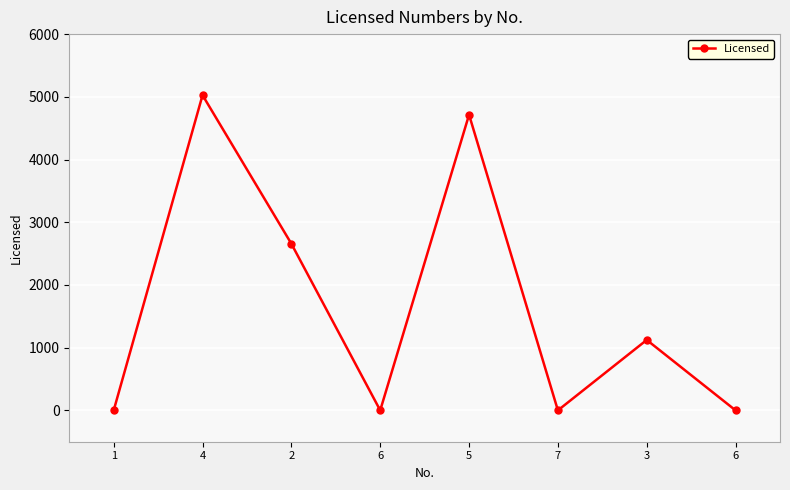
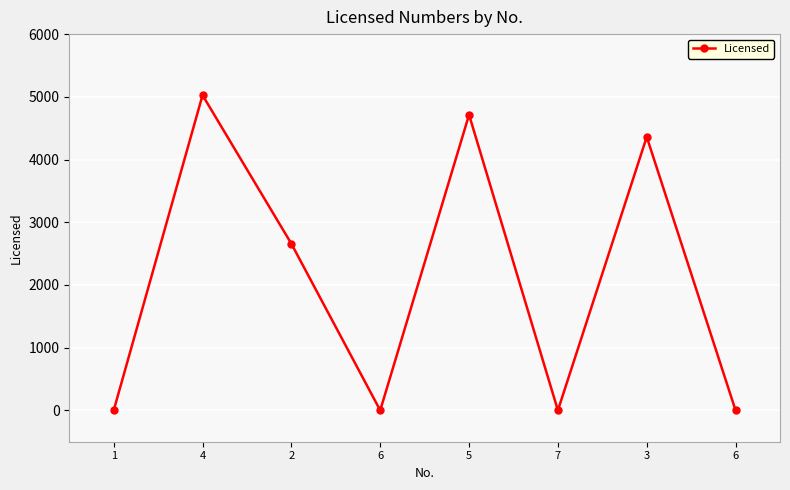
  {
    "1": 0,
    "4": 5000,
    "2": 2700,
    "5": 4700,
    "7": 0,
-   "3": 1100
+   "3": 4400
  }
